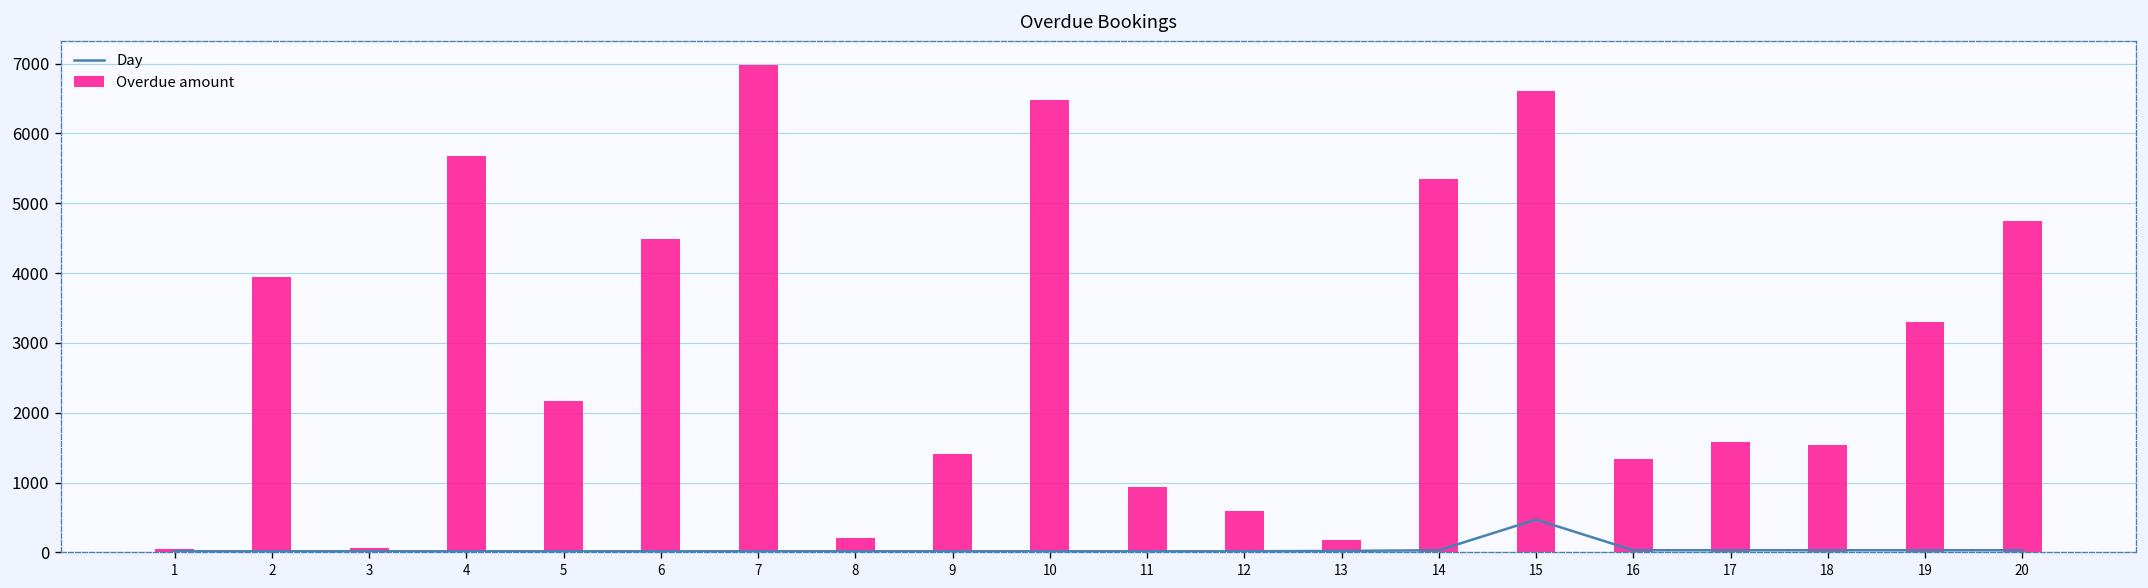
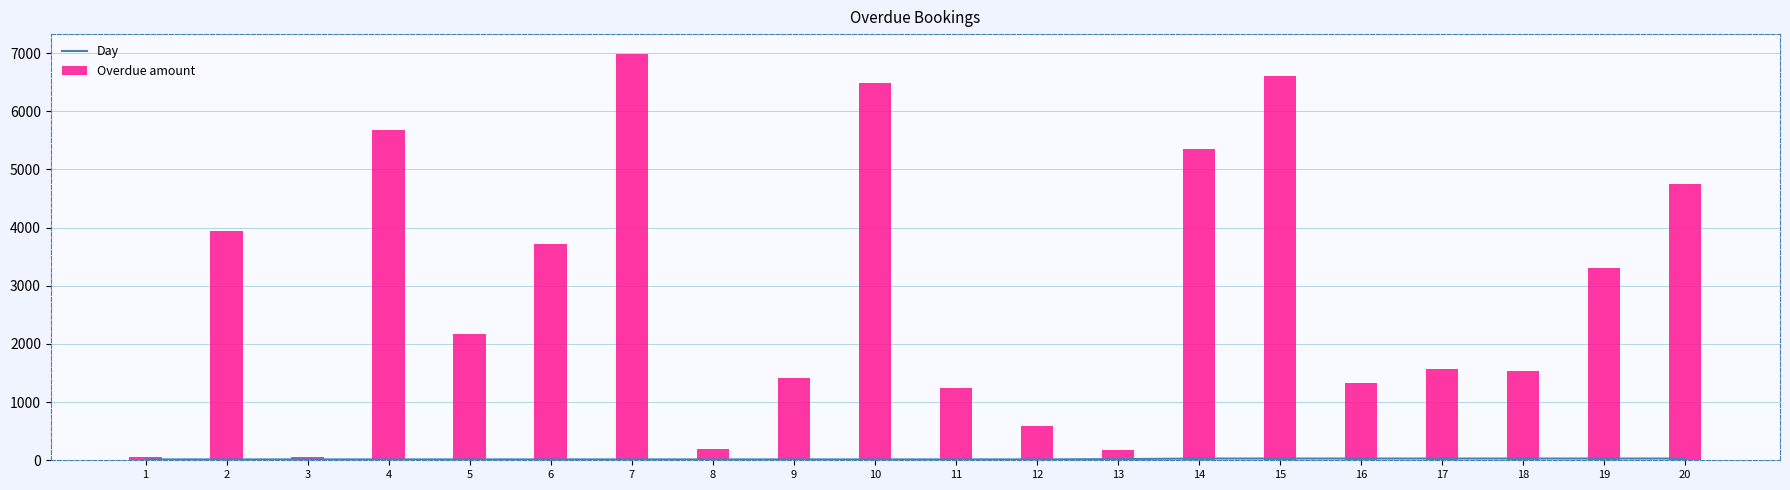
  {
    "Day": {
      "1": 0,
      "2": 0,
      "3": 0,
      "4": 0,
      "5": 0,
      "6": 0,
      "7": 0,
      "8": 0,
      "9": 0,
      "10": 0,
      "11": 0,
      "12": 0,
      "13": 0,
      "14": 0,
-     "15": 500,
+     "15": 0,
      "16": 0,
      "17": 0,
      "18": 0,
      "19": 0,
      "20": 0
    },
    "Overdue amount": {
      "1": 0,
      "2": 3900,
      "3": 100,
      "4": 5700,
      "5": 2200,
-     "6": 4500,
+     "6": 3700,
      "7": 7000,
      "8": 200,
      "9": 1400,
      "10": 6500,
-     "11": 900,
+     "11": 1200,
      "12": 600,
      "13": 200,
      "14": 5300,
      "15": 6600,
      "16": 1300,
      "17": 1600,
      "18": 1500,
      "19": 3300,
      "20": 4800
    }
  }
